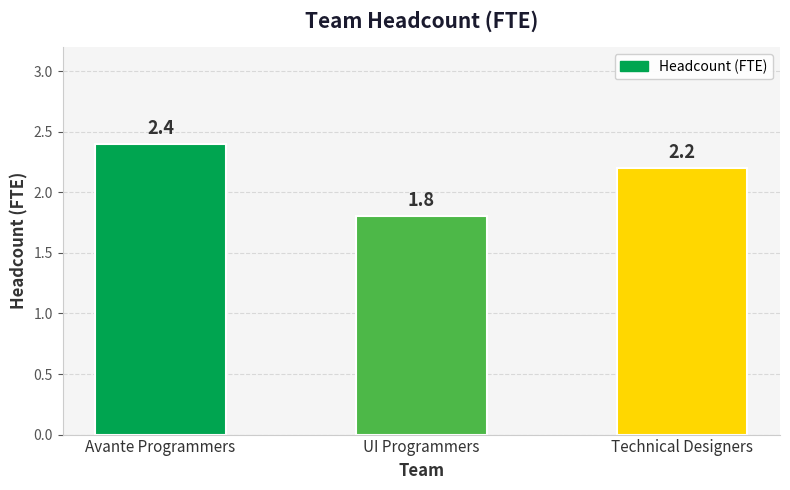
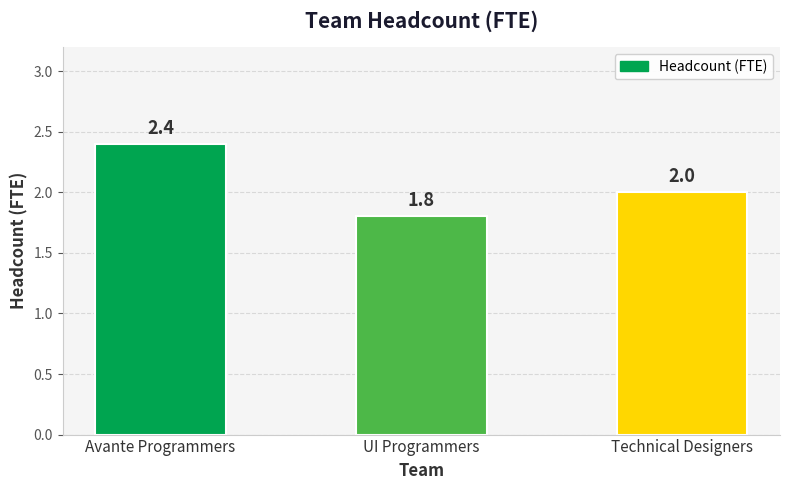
  {
    "Avante Programmers": 2.4,
    "UI Programmers": 1.8,
-   "Technical Designers": 2.2
+   "Technical Designers": 2.0
  }
